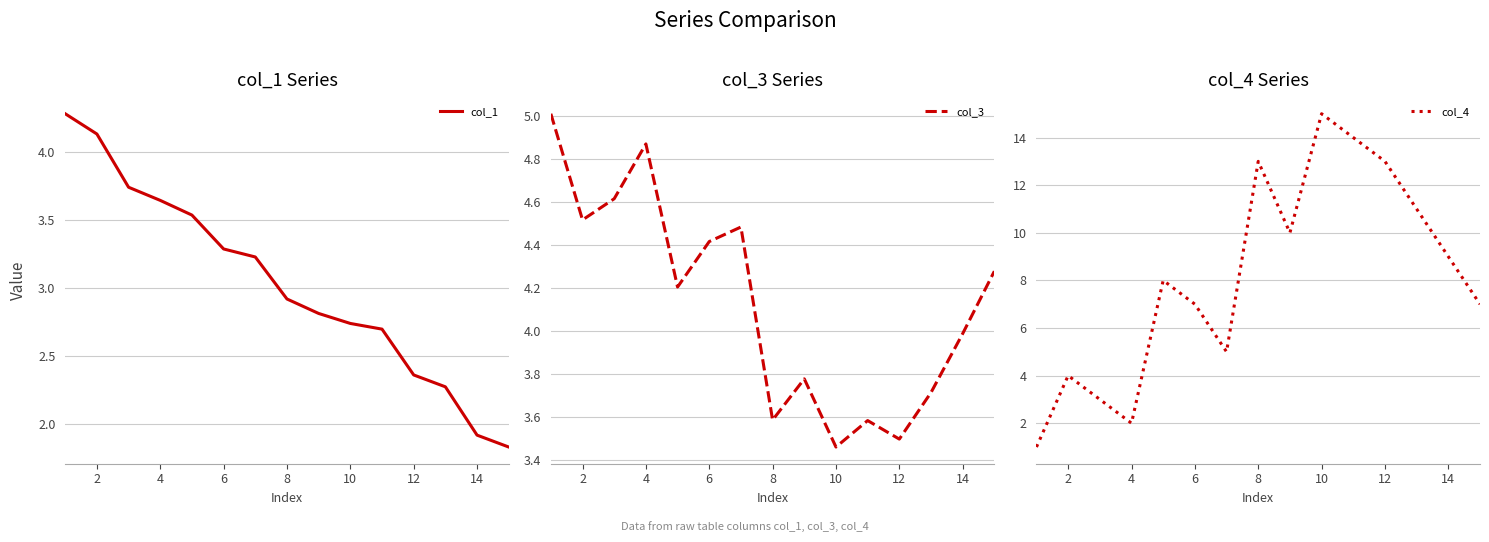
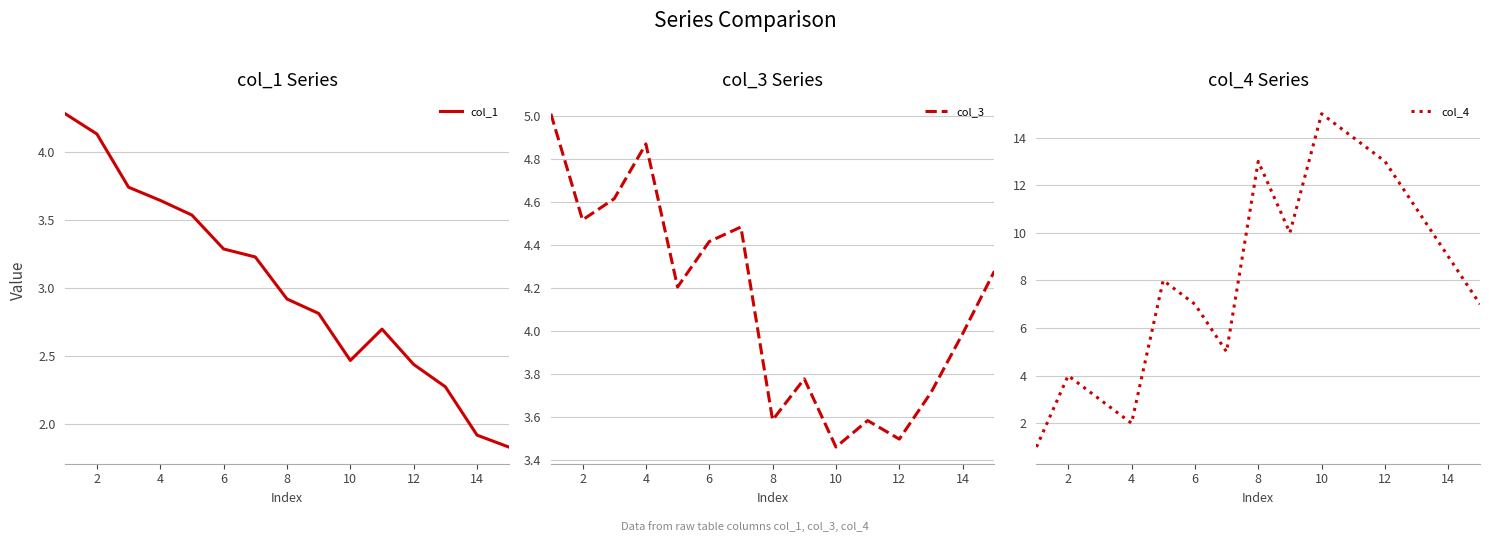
  {
    "col_1 Series": {
      "2": 4.13,
      "4": 3.64,
      "6": 3.29,
      "8": 2.92,
-     "10": 2.74,
-     "12": 2.36,
+     "10": 2.47,
+     "12": 2.44,
      "14": 1.92
    },
    "col_3 Series": {
      "2": 4.52,
      "4": 4.87,
      "6": 4.42,
      "8": 3.59,
      "10": 3.46,
      "12": 3.50,
      "14": 3.99
    },
    "col_4 Series": {
      "2": 4.0,
      "4": 2.0,
      "6": 7.0,
      "8": 13.0,
      "10": 15.0,
      "12": 13.0,
      "14": 9.0
    }
  }
